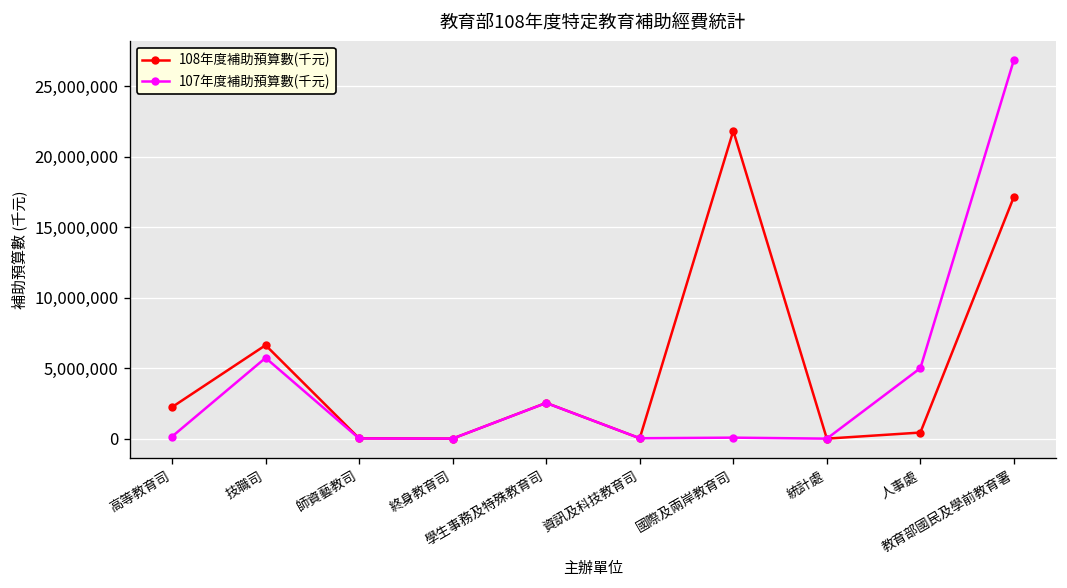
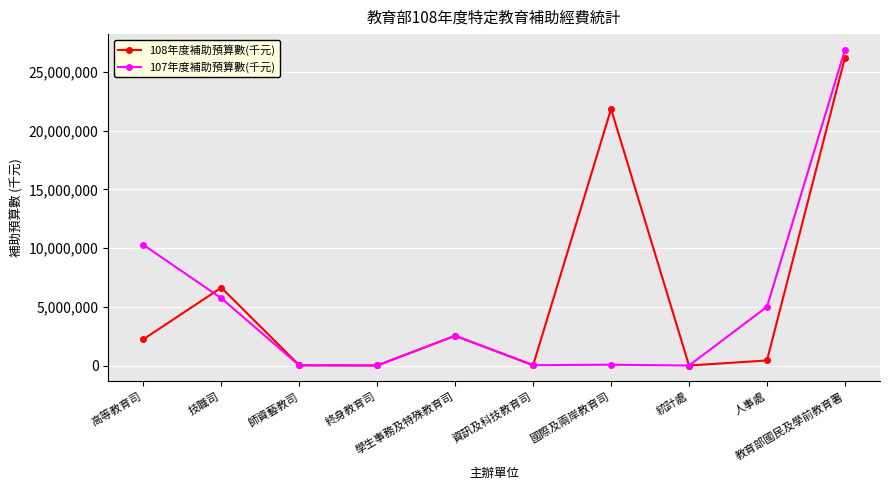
  {
    "108年度補助預算數(千元)": {
      "高等教育司": "2,200,000",
      "技職司": "6,600,000",
      "國際及兩岸教育司": "21,800,000",
      "人事處": "400,000",
-     "教育部國民及學前教育署": "17,200,000"
+     "教育部國民及學前教育署": "26,200,000"
    },
    "107年度補助預算數(千元)": {
-     "高等教育司": "100,000",
+     "高等教育司": "10,300,000",
      "技職司": "5,700,000",
      "國際及兩岸教育司": "100,000",
      "人事處": "5,000,000",
      "教育部國民及學前教育署": "26,900,000"
    }
  }
